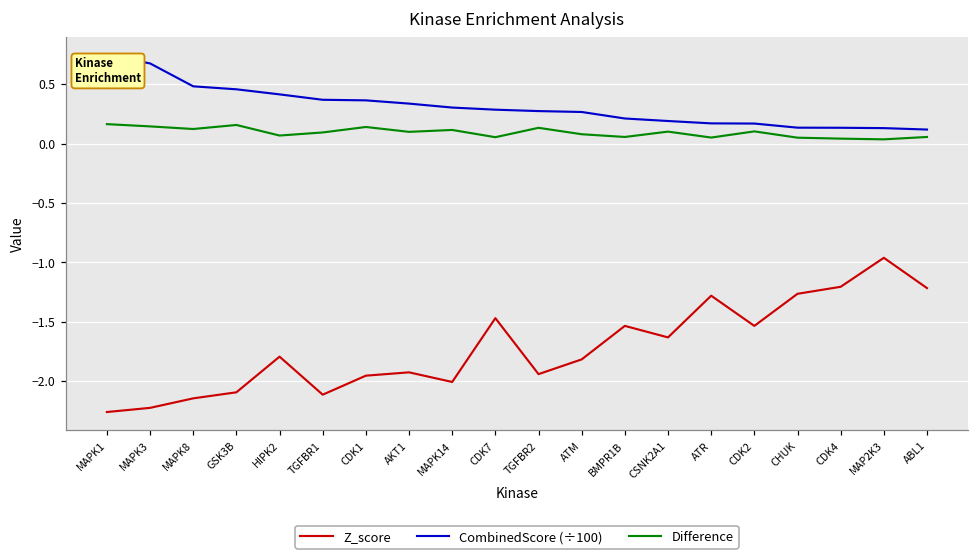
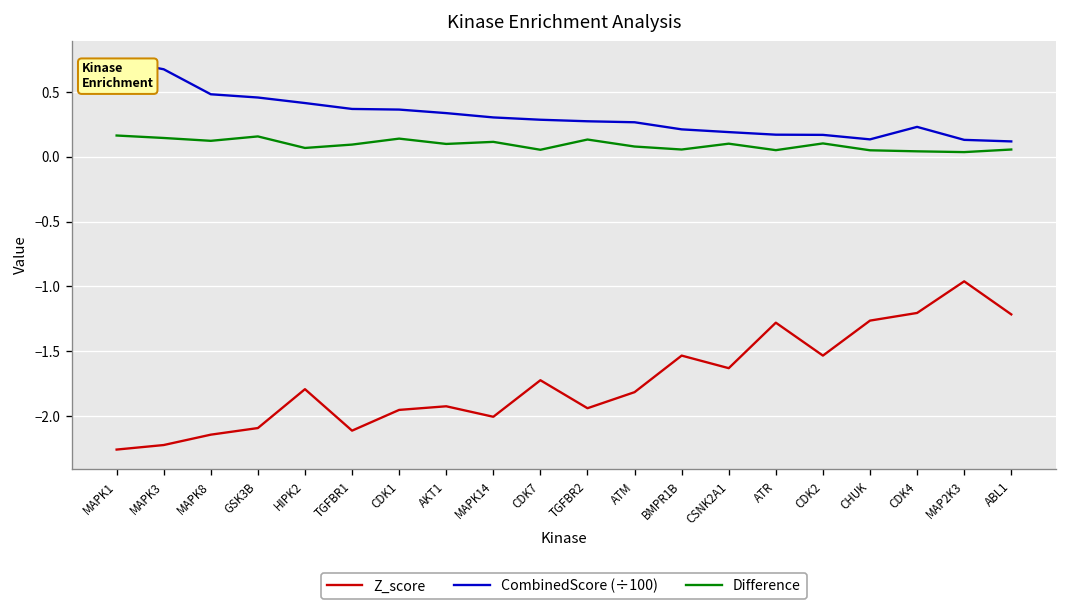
  {
    "Z_score": {
      "MAPK1": -2.26,
      "MAPK3": -2.22,
      "MAPK8": -2.14,
      "GSK3B": -2.09,
      "HIPK2": -1.79,
      "TGFBR1": -2.11,
      "CDK1": -1.95,
      "AKT1": -1.93,
      "MAPK14": -2.01,
-     "CDK7": -1.47,
+     "CDK7": -1.72,
      "TGFBR2": -1.94,
      "ATM": -1.82,
      "BMPR1B": -1.53,
      "CSNK2A1": -1.63,
      "ATR": -1.28,
      "CDK2": -1.53,
      "CHUK": -1.26,
      "CDK4": -1.21,
      "MAP2K3": -0.96,
      "ABL1": -1.22
    },
    "CombinedScore (÷100)": {
      "MAPK3": 0.68,
      "MAPK8": 0.48,
      "GSK3B": 0.46,
      "HIPK2": 0.41,
      "TGFBR1": 0.37,
      "CDK1": 0.36,
      "AKT1": 0.34,
      "MAPK14": 0.30,
      "CDK7": 0.29,
      "TGFBR2": 0.27,
      "ATM": 0.27,
      "BMPR1B": 0.21,
      "CSNK2A1": 0.19,
      "ATR": 0.17,
      "CDK2": 0.17,
      "CHUK": 0.13,
-     "CDK4": 0.13,
+     "CDK4": 0.23,
      "MAP2K3": 0.13,
      "ABL1": 0.12
    },
    "Difference": {
      "MAPK1": 0.16,
      "MAPK3": 0.15,
      "MAPK8": 0.12,
      "GSK3B": 0.16,
      "HIPK2": 0.07,
      "TGFBR1": 0.09,
      "CDK1": 0.14,
      "AKT1": 0.10,
      "MAPK14": 0.12,
      "CDK7": 0.05,
      "TGFBR2": 0.13,
      "ATM": 0.08,
      "BMPR1B": 0.06,
      "CSNK2A1": 0.10,
      "ATR": 0.05,
      "CDK2": 0.10,
      "CHUK": 0.05,
      "CDK4": 0.04,
      "MAP2K3": 0.04,
      "ABL1": 0.06
    }
  }
